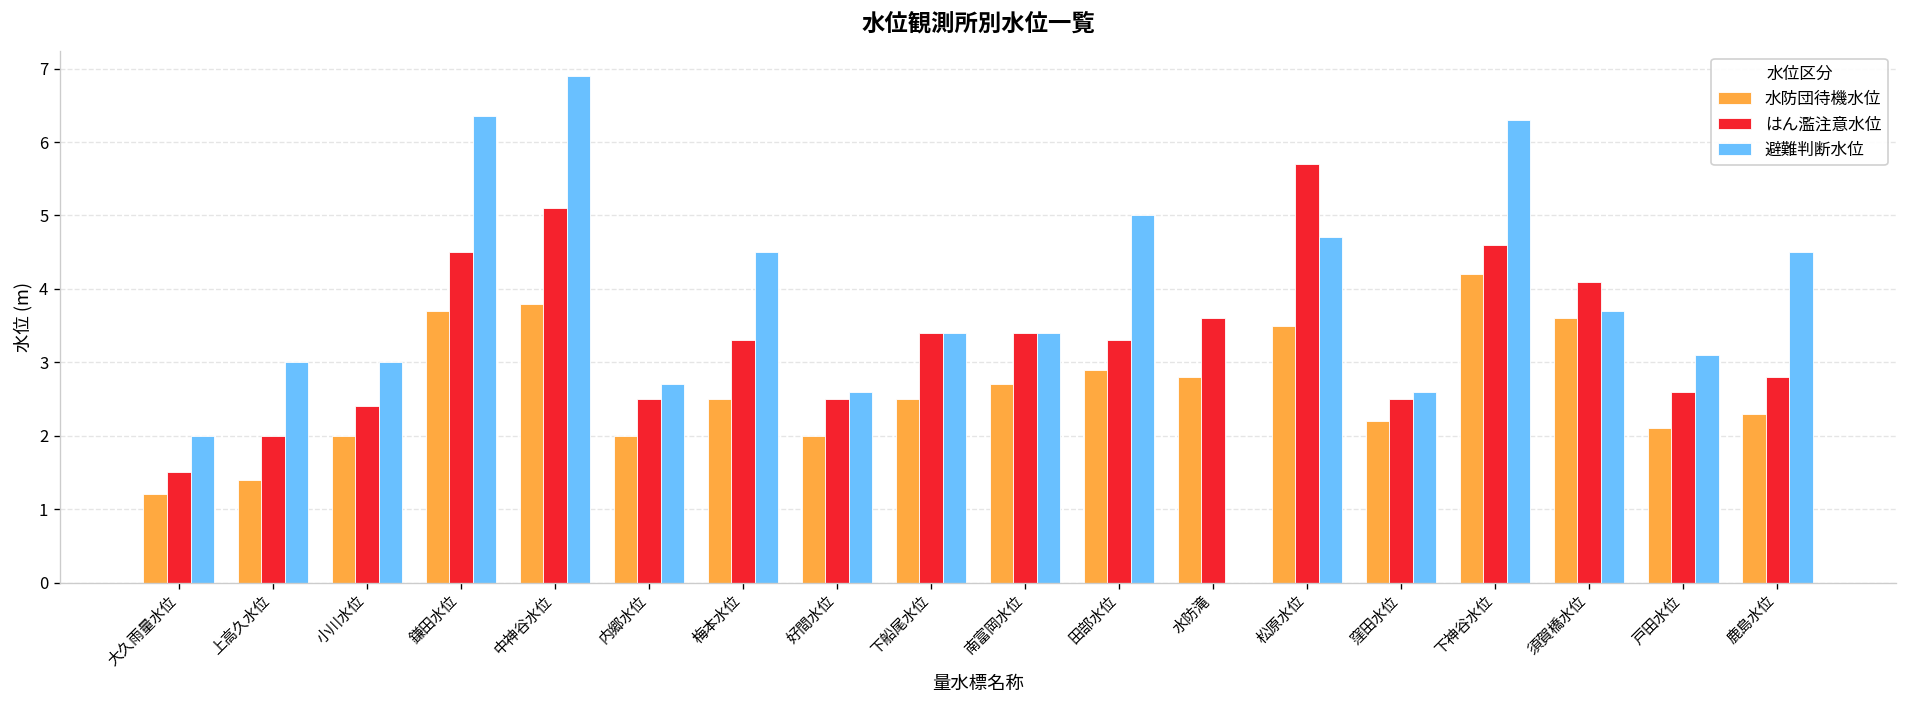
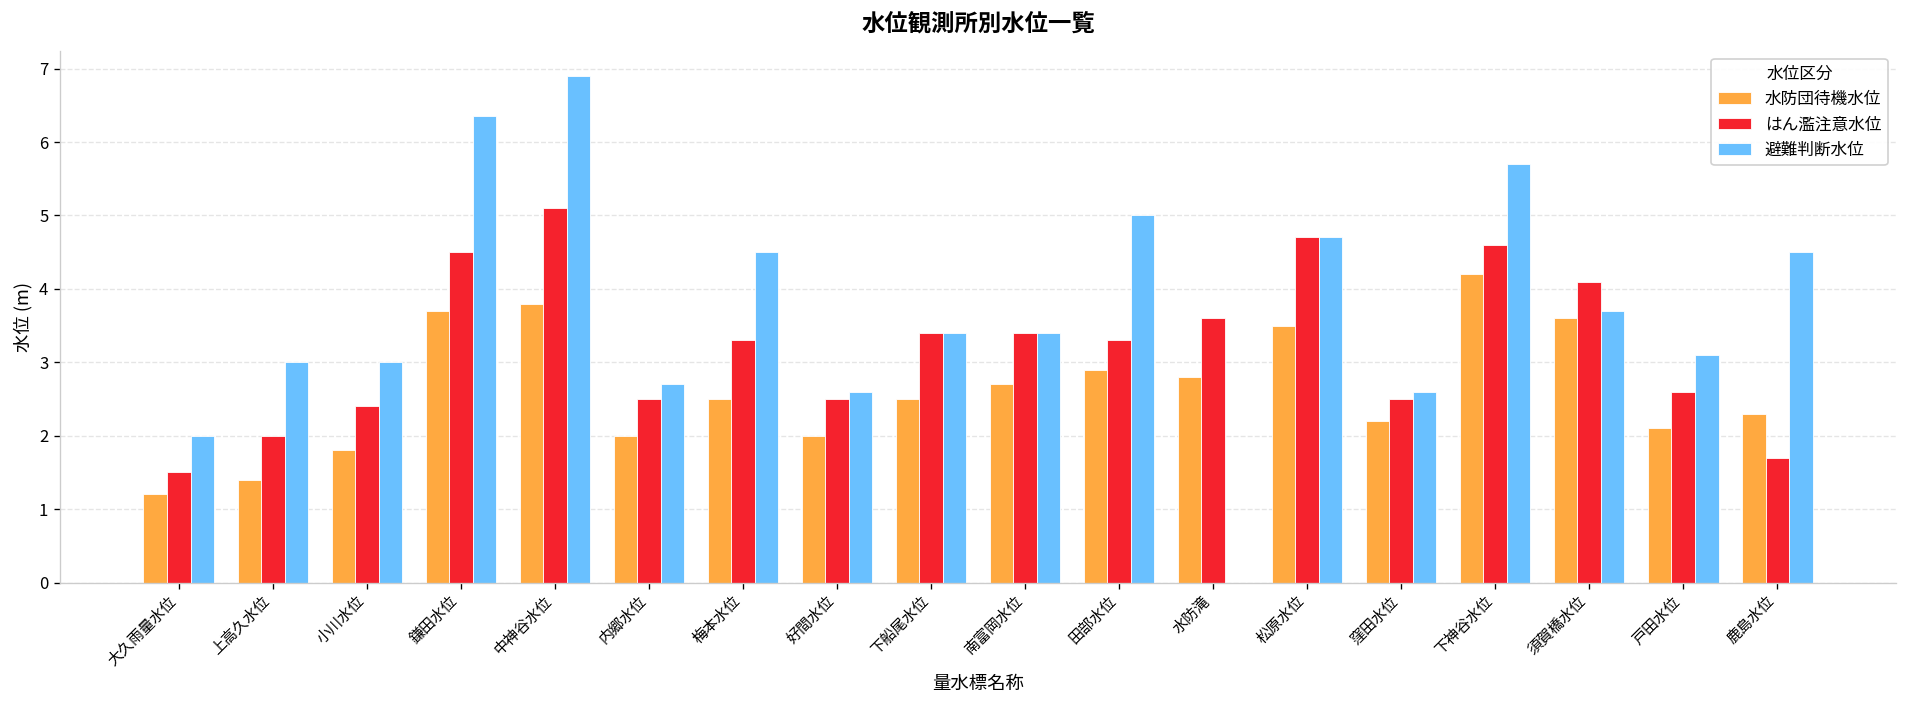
  {
    "水防団待機水位": {
      "大久雨量水位": 1.2,
      "上高久水位": 1.4,
-     "小川水位": 2.0,
+     "小川水位": 1.8,
      "鎌田水位": 3.7,
      "中神谷水位": 3.8,
      "内郷水位": 2.0,
      "梅本水位": 2.5,
      "好間水位": 2.0,
      "下船尾水位": 2.5,
      "南富岡水位": 2.7,
      "田部水位": 2.9,
      "水防滝": 2.8,
      "松原水位": 3.5,
      "窪田水位": 2.2,
      "下神谷水位": 4.2,
      "須賀橋水位": 3.6,
      "戸田水位": 2.1,
      "鹿島水位": 2.3
    },
    "はん濫注意水位": {
      "大久雨量水位": 1.5,
      "上高久水位": 2.0,
      "小川水位": 2.4,
      "鎌田水位": 4.5,
      "中神谷水位": 5.1,
      "内郷水位": 2.5,
      "梅本水位": 3.3,
      "好間水位": 2.5,
      "下船尾水位": 3.4,
      "南富岡水位": 3.4,
      "田部水位": 3.3,
      "水防滝": 3.6,
-     "松原水位": 5.7,
+     "松原水位": 4.7,
      "窪田水位": 2.5,
      "下神谷水位": 4.6,
      "須賀橋水位": 4.1,
      "戸田水位": 2.6,
-     "鹿島水位": 2.8
+     "鹿島水位": 1.7
    },
    "避難判断水位": {
      "大久雨量水位": 2.0,
      "上高久水位": 3.0,
      "小川水位": 3.0,
      "鎌田水位": 6.4,
      "中神谷水位": 6.9,
      "内郷水位": 2.7,
      "梅本水位": 4.5,
      "好間水位": 2.6,
      "下船尾水位": 3.4,
      "南富岡水位": 3.4,
      "田部水位": 5.0,
      "水防滝": 0.0,
      "松原水位": 4.7,
      "窪田水位": 2.6,
-     "下神谷水位": 6.3,
+     "下神谷水位": 5.7,
      "須賀橋水位": 3.7,
      "戸田水位": 3.1,
      "鹿島水位": 4.5
    }
  }
